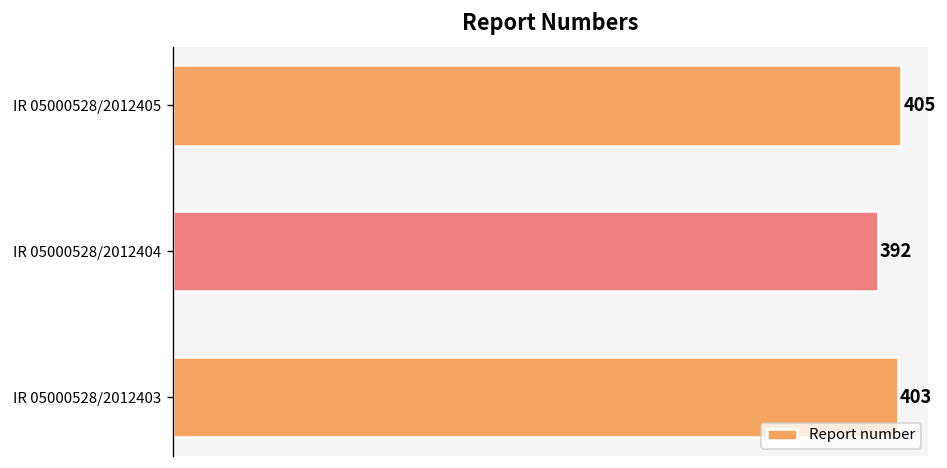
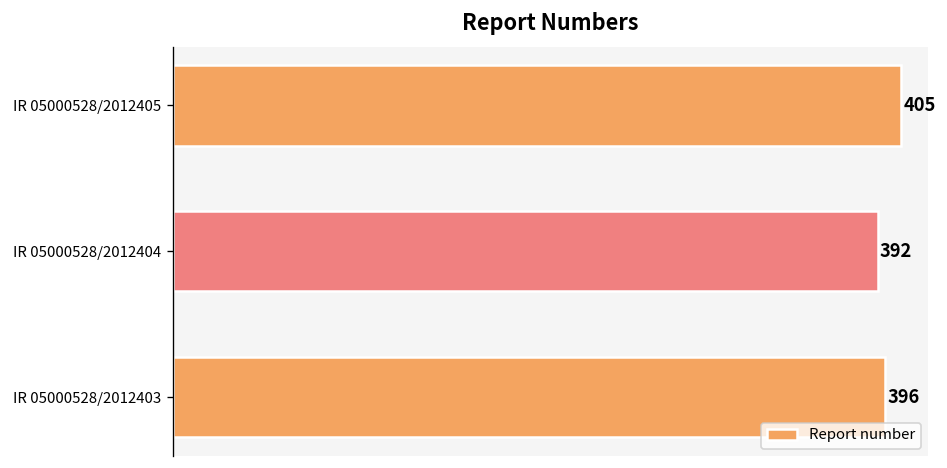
  {
    "IR 05000528/2012405": 405,
    "IR 05000528/2012404": 392,
-   "IR 05000528/2012403": 403
+   "IR 05000528/2012403": 396
  }
